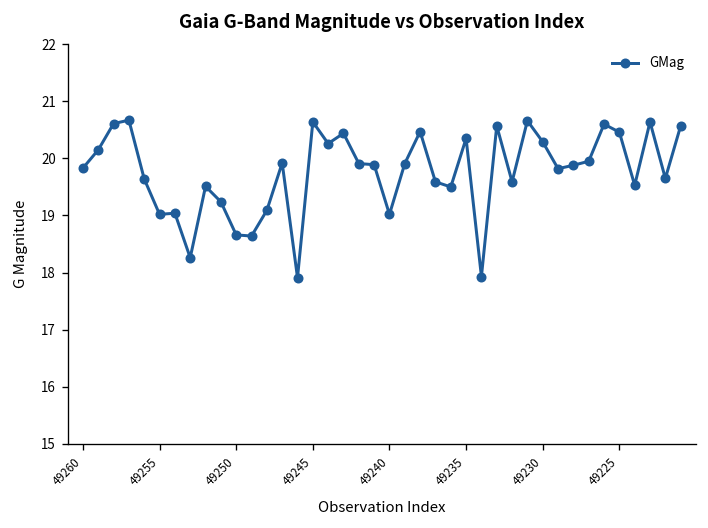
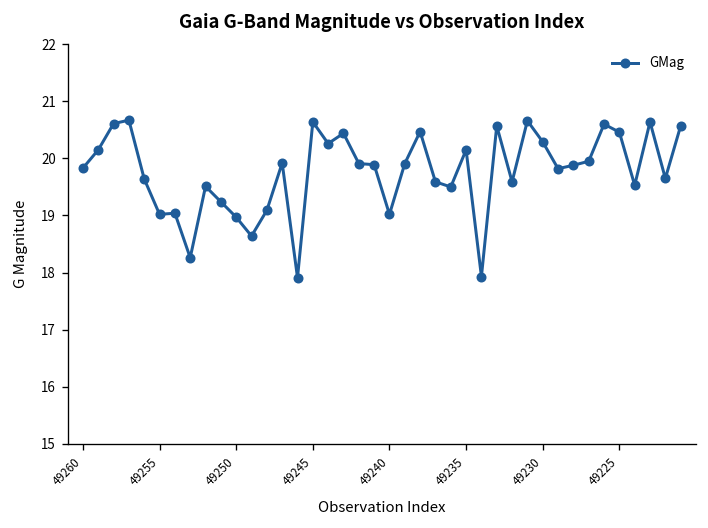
  {
    "49260": 19.8,
    "49255": 19.0,
-   "49250": 18.7,
+   "49250": 19.0,
    "49245": 20.6,
    "49240": 19.0,
-   "49235": 20.4,
+   "49235": 20.2,
    "49230": 20.3,
    "49225": 20.5
  }
